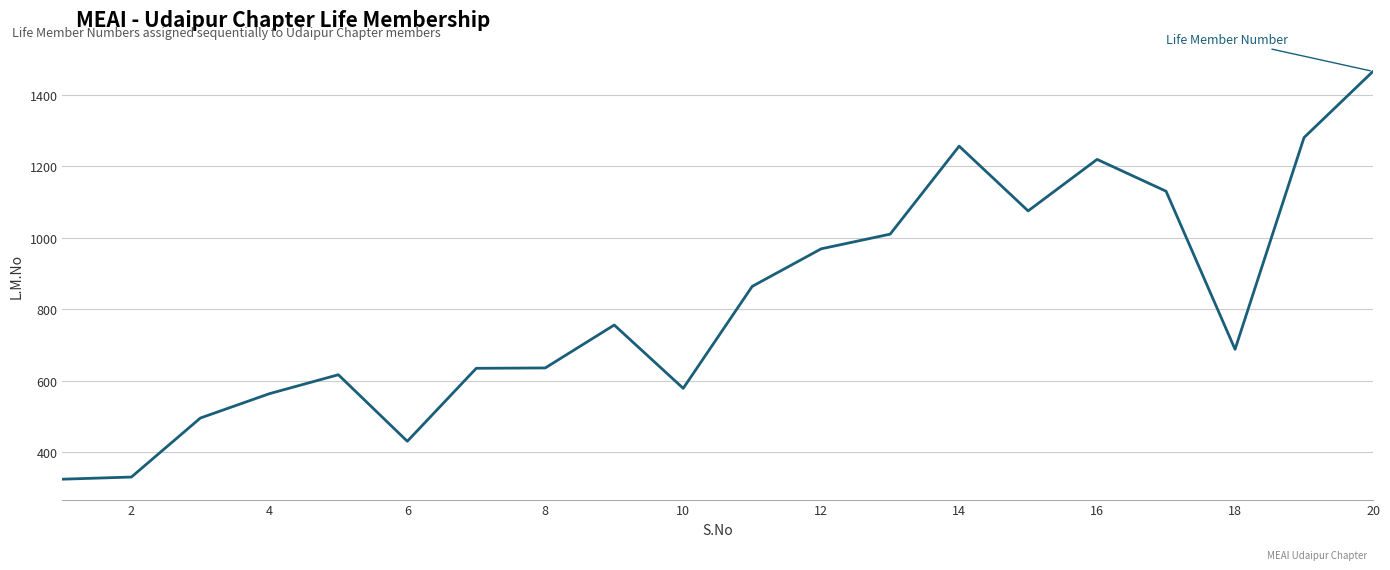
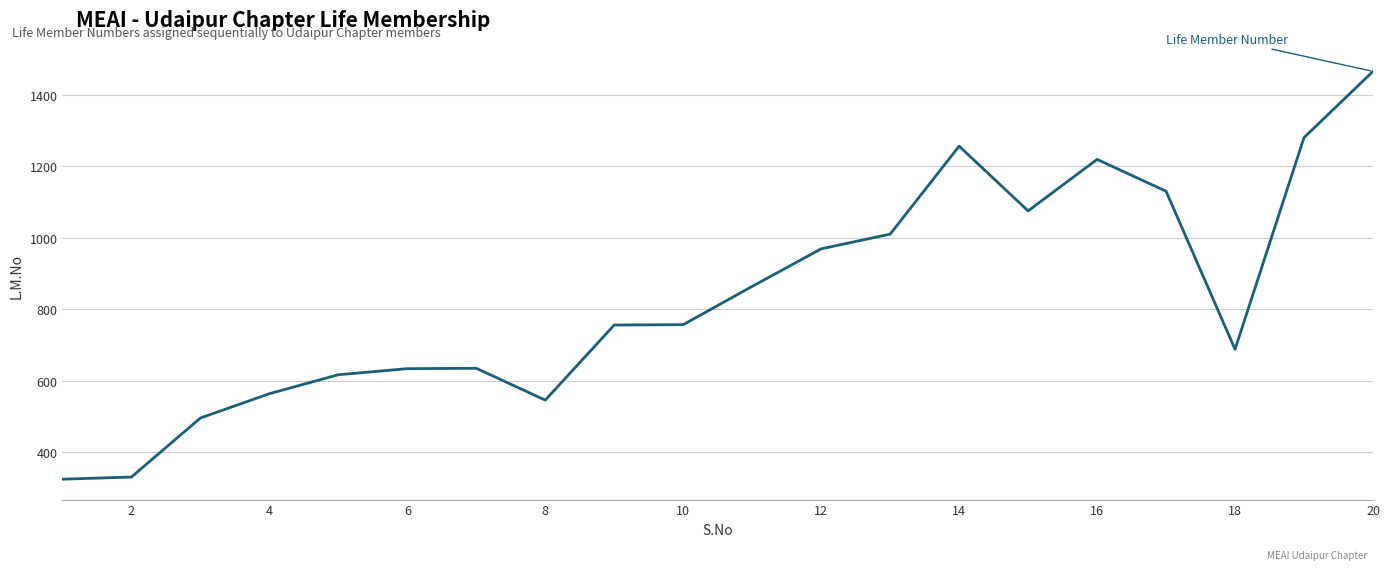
  {
    "2": 330,
    "4": 560,
-   "6": 430,
-   "8": 640,
-   "10": 580,
+   "6": 630,
+   "8": 550,
+   "10": 760,
    "12": 970,
    "14": 1260,
    "16": 1220,
    "18": 690,
    "20": 1470
  }
